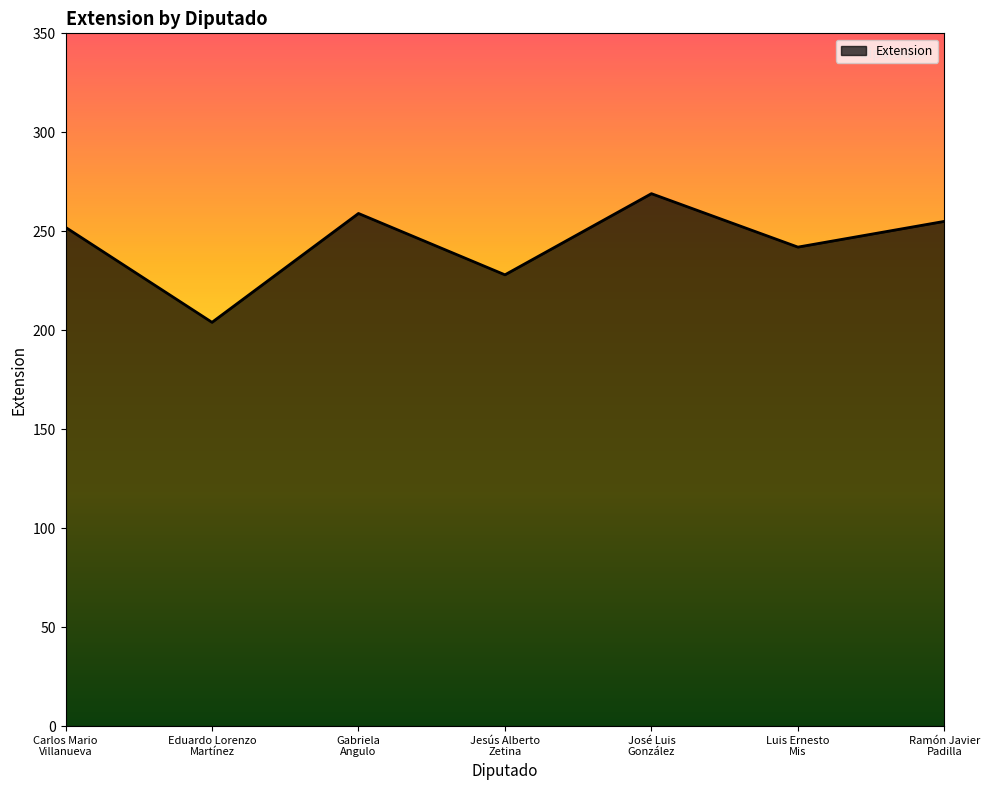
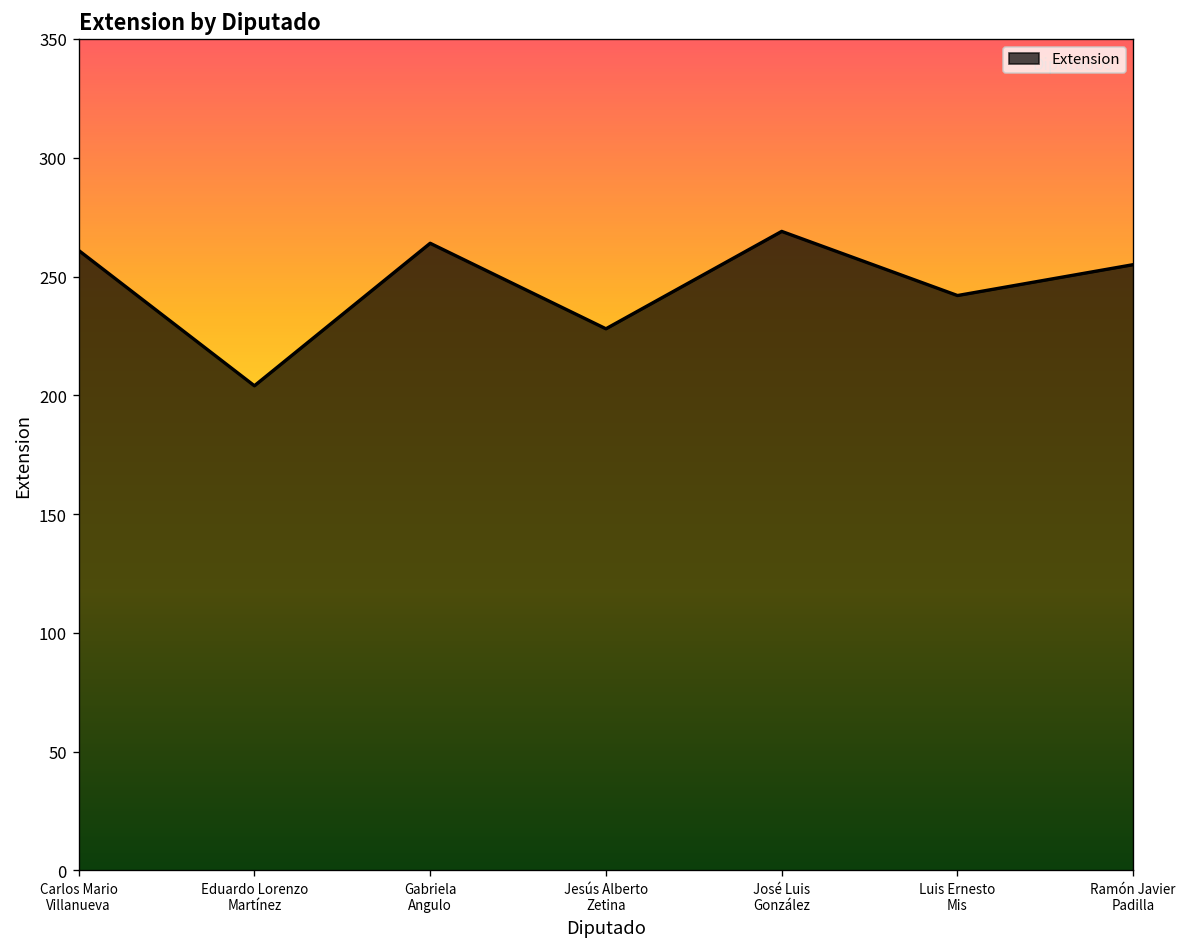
  {
-   "Carlos Mario Villanueva": 252,
+   "Carlos Mario Villanueva": 261,
    "Eduardo Lorenzo Martínez": 204,
-   "Gabriela Angulo": 259,
+   "Gabriela Angulo": 264,
    "Jesús Alberto Zetina": 228,
    "José Luis González": 269,
    "Luis Ernesto Mis": 242,
    "Ramón Javier Padilla": 255
  }
